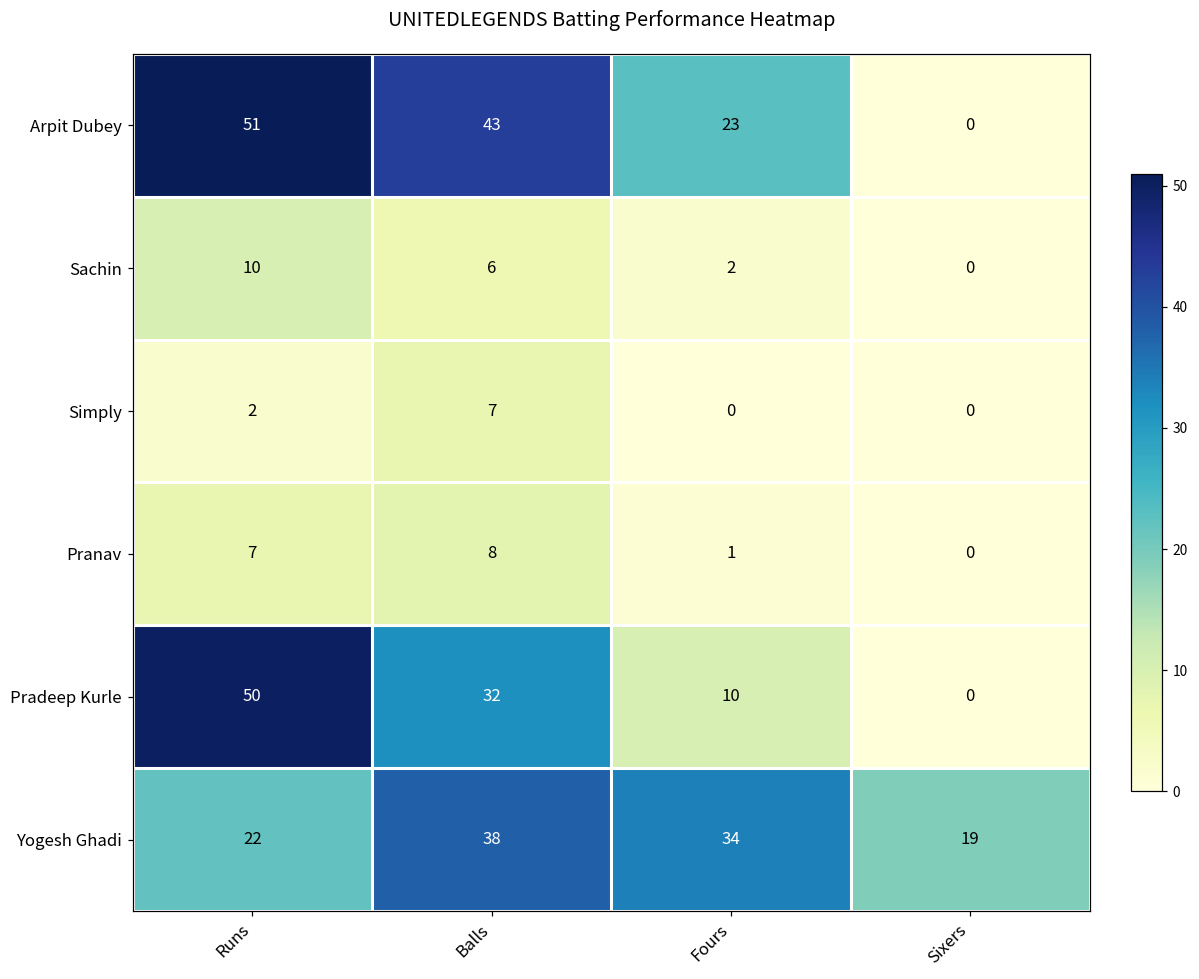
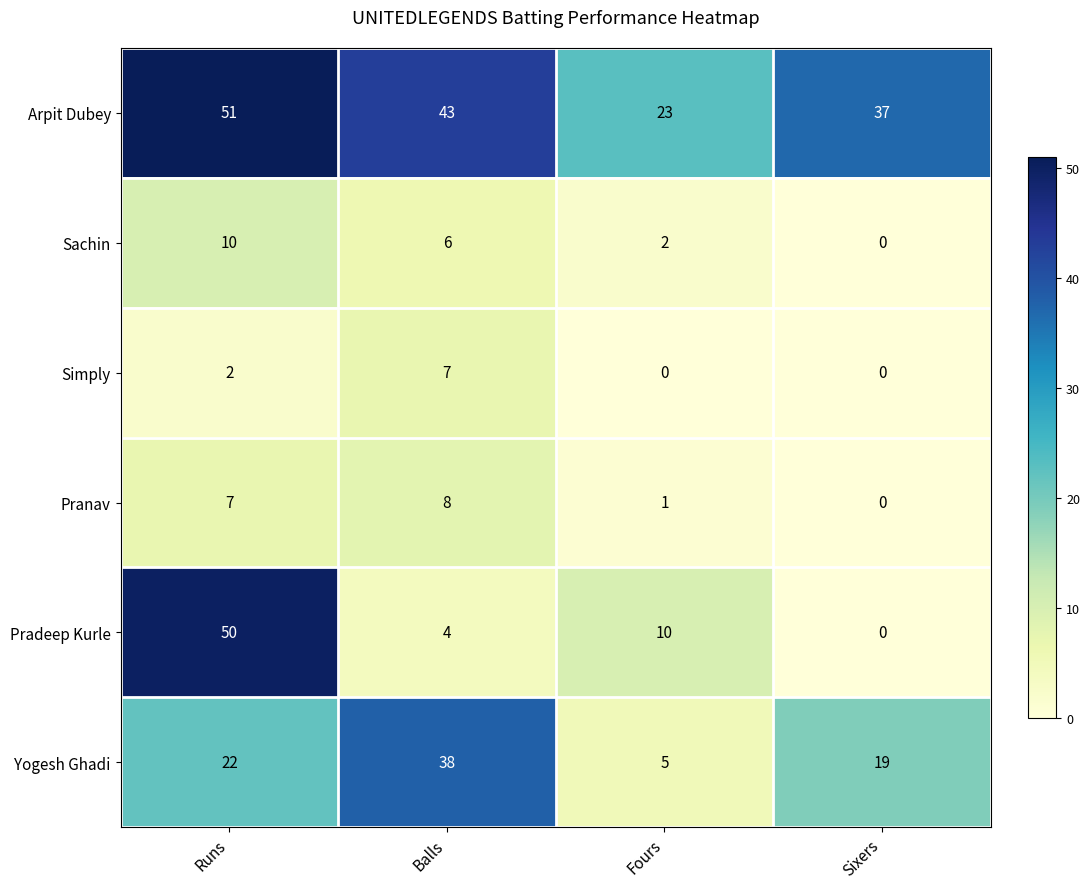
  {
    "Arpit Dubey": {
      "Runs": 51,
      "Balls": 43,
      "Fours": 23,
-     "Sixers": 0
+     "Sixers": 37
    },
    "Sachin": {
      "Runs": 10,
      "Balls": 6,
      "Fours": 2,
      "Sixers": 0
    },
    "Simply": {
      "Runs": 2,
      "Balls": 7,
      "Fours": 0,
      "Sixers": 0
    },
    "Pranav": {
      "Runs": 7,
      "Balls": 8,
      "Fours": 1,
      "Sixers": 0
    },
    "Pradeep Kurle": {
      "Runs": 50,
-     "Balls": 32,
+     "Balls": 4,
      "Fours": 10,
      "Sixers": 0
    },
    "Yogesh Ghadi": {
      "Runs": 22,
      "Balls": 38,
-     "Fours": 34,
+     "Fours": 5,
      "Sixers": 19
    }
  }
